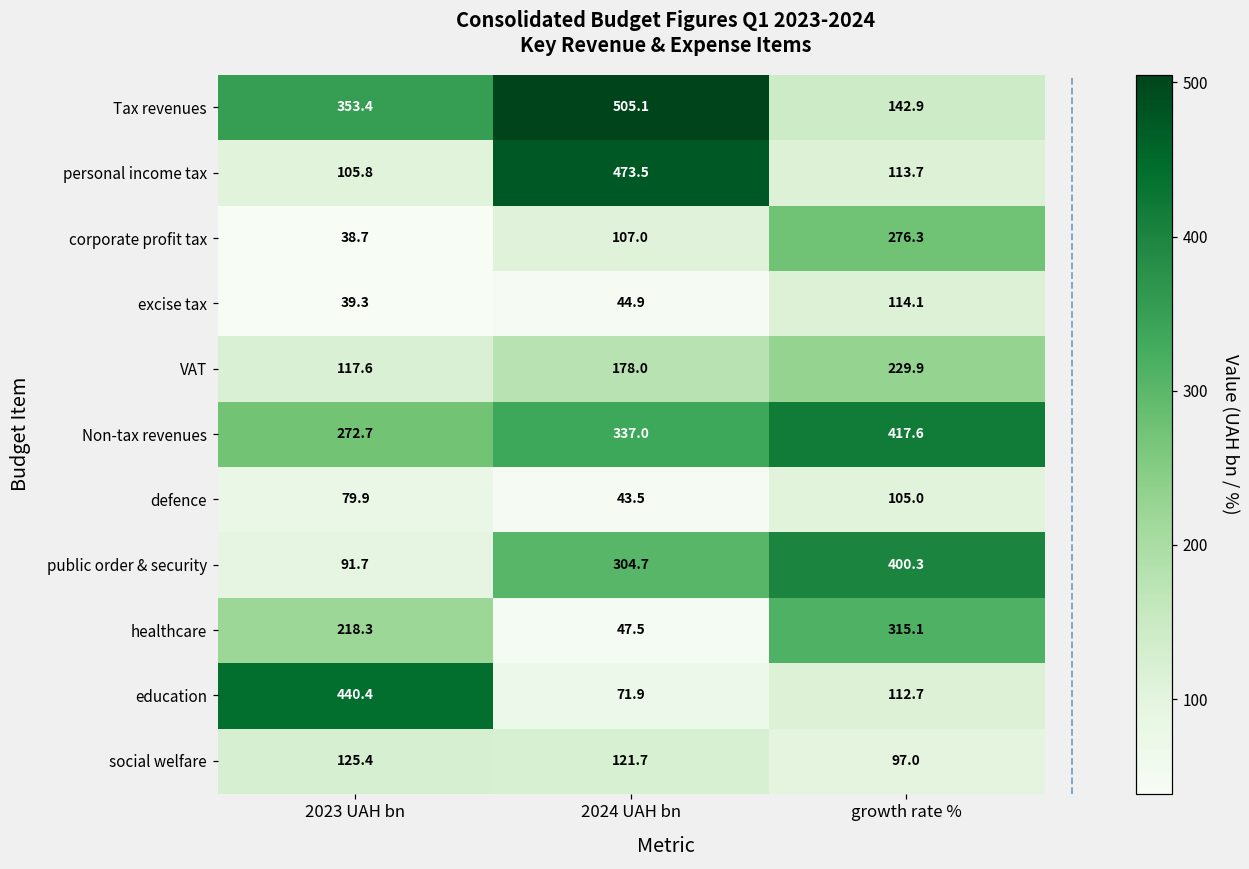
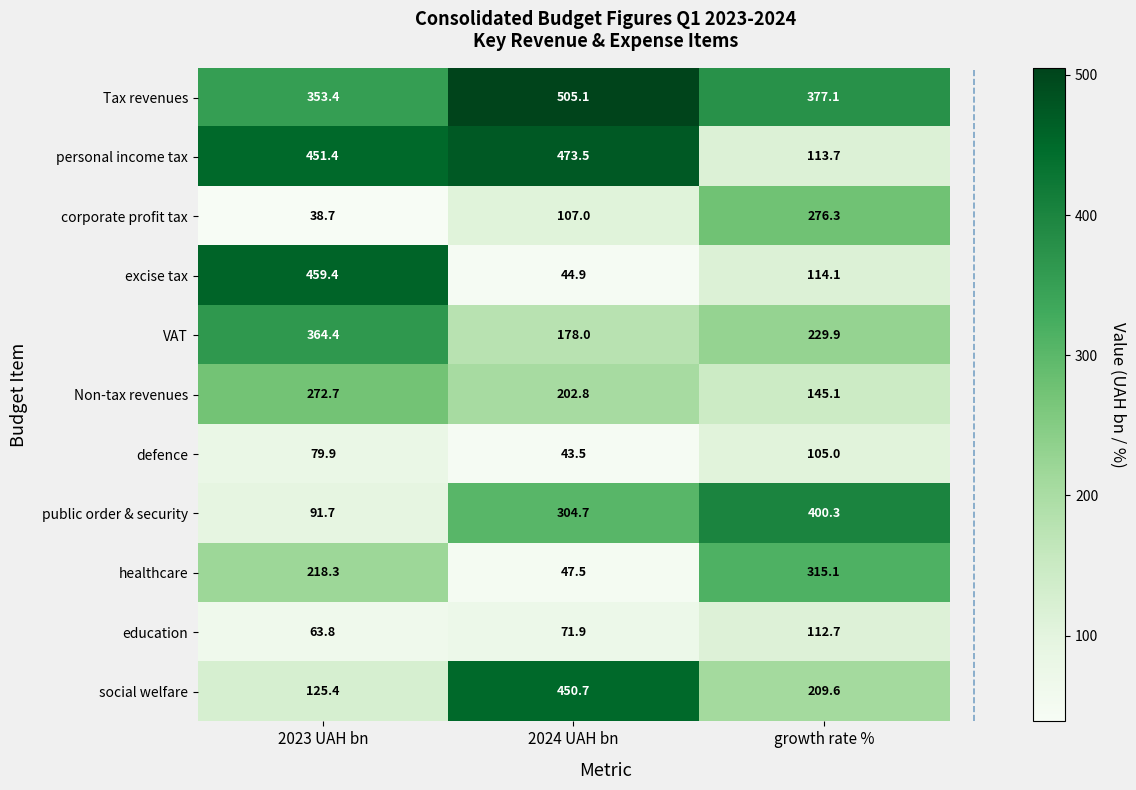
  {
    "Tax revenues": {
      "2023 UAH bn": 353.4,
      "2024 UAH bn": 505.1,
-     "growth rate %": 142.9
+     "growth rate %": 377.1
    },
    "personal income tax": {
-     "2023 UAH bn": 105.8,
+     "2023 UAH bn": 451.4,
      "2024 UAH bn": 473.5,
      "growth rate %": 113.7
    },
    "corporate profit tax": {
      "2023 UAH bn": 38.7,
      "2024 UAH bn": 107.0,
      "growth rate %": 276.3
    },
    "excise tax": {
-     "2023 UAH bn": 39.3,
+     "2023 UAH bn": 459.4,
      "2024 UAH bn": 44.9,
      "growth rate %": 114.1
    },
    "VAT": {
-     "2023 UAH bn": 117.6,
+     "2023 UAH bn": 364.4,
      "2024 UAH bn": 178.0,
      "growth rate %": 229.9
    },
    "Non-tax revenues": {
      "2023 UAH bn": 272.7,
-     "2024 UAH bn": 337.0,
-     "growth rate %": 417.6
+     "2024 UAH bn": 202.8,
+     "growth rate %": 145.1
    },
    "defence": {
      "2023 UAH bn": 79.9,
      "2024 UAH bn": 43.5,
      "growth rate %": 105.0
    },
    "public order & security": {
      "2023 UAH bn": 91.7,
      "2024 UAH bn": 304.7,
      "growth rate %": 400.3
    },
    "healthcare": {
      "2023 UAH bn": 218.3,
      "2024 UAH bn": 47.5,
      "growth rate %": 315.1
    },
    "education": {
-     "2023 UAH bn": 440.4,
+     "2023 UAH bn": 63.8,
      "2024 UAH bn": 71.9,
      "growth rate %": 112.7
    },
    "social welfare": {
      "2023 UAH bn": 125.4,
-     "2024 UAH bn": 121.7,
-     "growth rate %": 97.0
+     "2024 UAH bn": 450.7,
+     "growth rate %": 209.6
    }
  }
